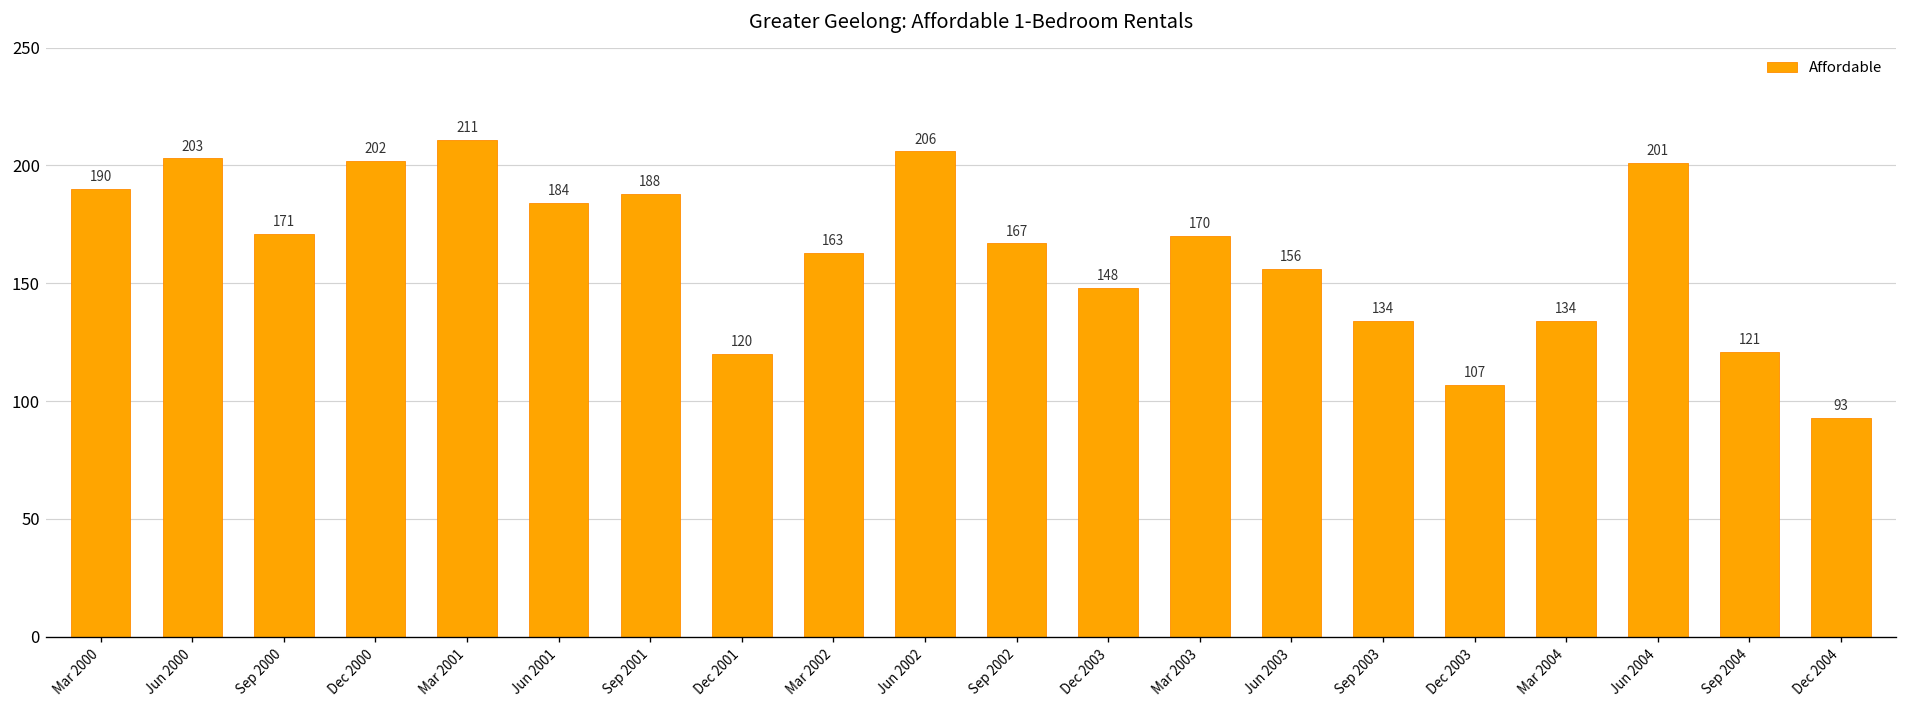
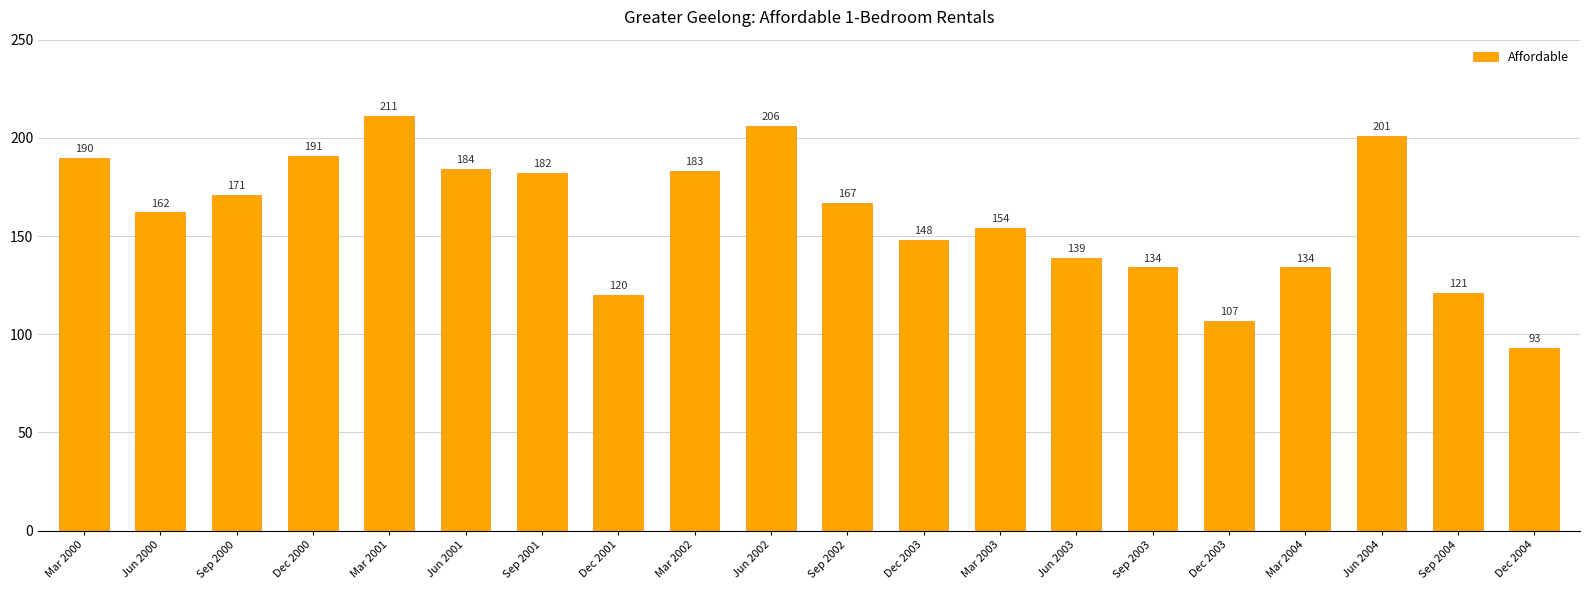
  {
    "Mar 2000": 190,
-   "Jun 2000": 203,
+   "Jun 2000": 162,
    "Sep 2000": 171,
-   "Dec 2000": 202,
+   "Dec 2000": 191,
    "Mar 2001": 211,
    "Jun 2001": 184,
-   "Sep 2001": 188,
+   "Sep 2001": 182,
    "Dec 2001": 120,
-   "Mar 2002": 163,
+   "Mar 2002": 183,
    "Jun 2002": 206,
    "Sep 2002": 167,
-   "Mar 2003": 170,
-   "Jun 2003": 156,
+   "Mar 2003": 154,
+   "Jun 2003": 139,
    "Sep 2003": 134,
    "Mar 2004": 134,
    "Jun 2004": 201,
    "Sep 2004": 121,
    "Dec 2004": 93
  }
